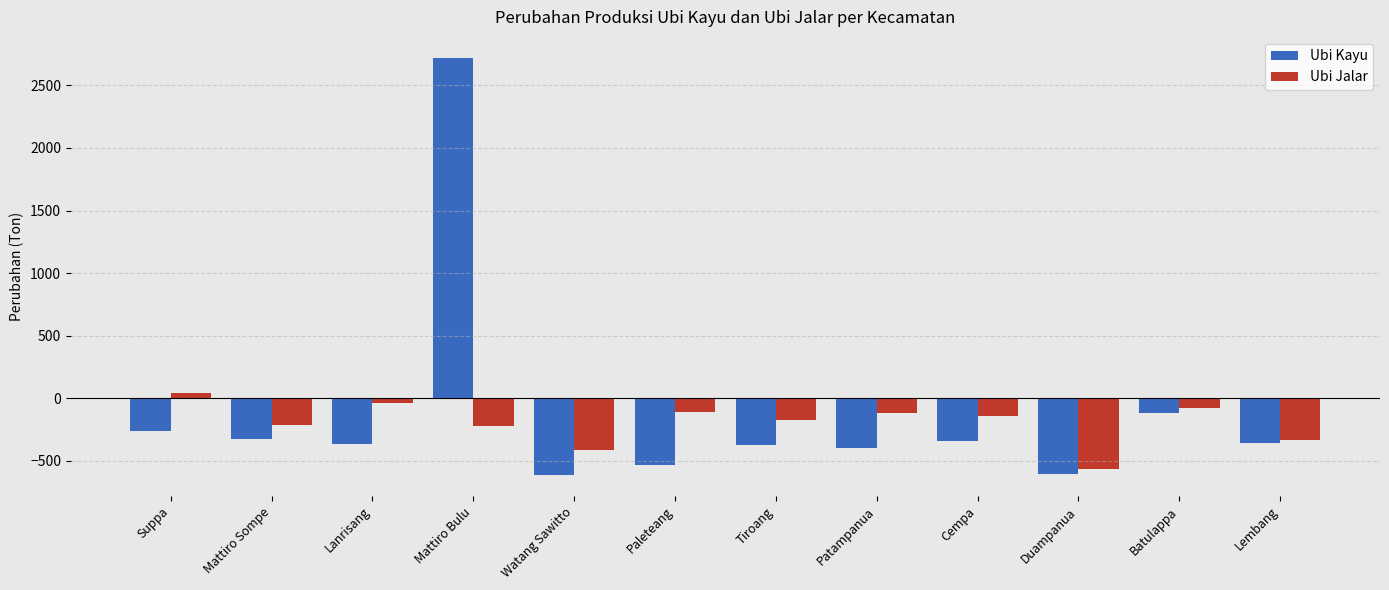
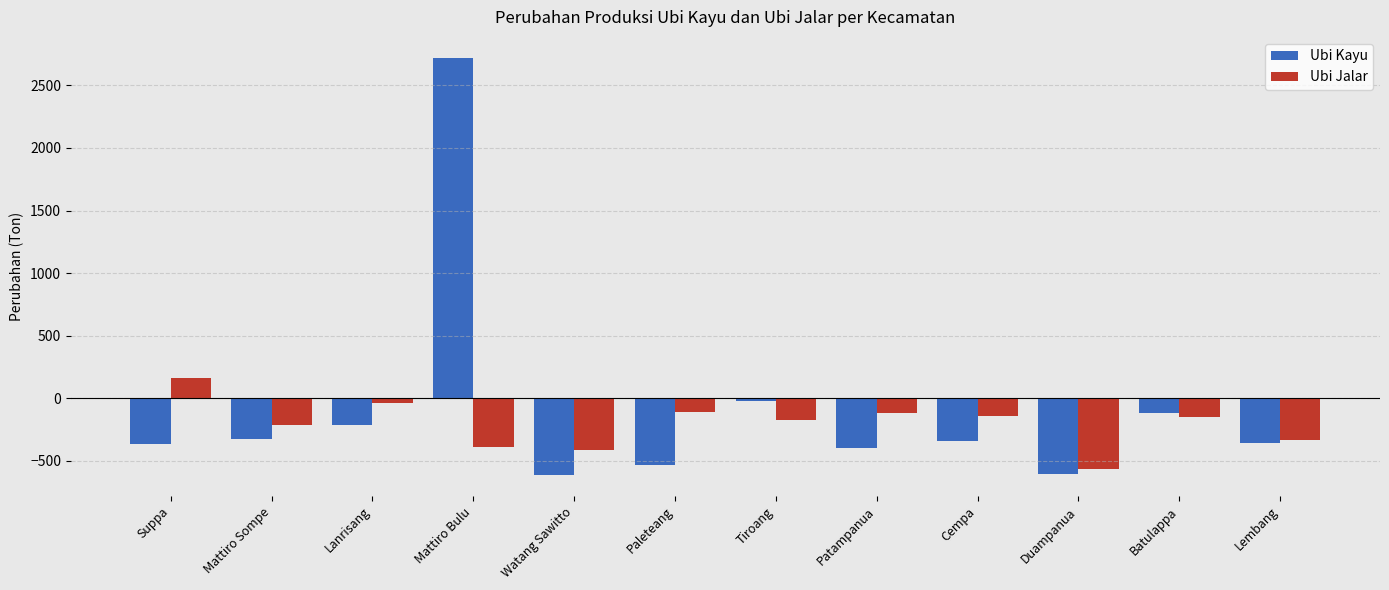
  {
    "Ubi Kayu": {
-     "Suppa": -260,
+     "Suppa": -370,
      "Mattiro Sompe": -320,
-     "Lanrisang": -370,
+     "Lanrisang": -210,
      "Mattiro Bulu": 2720,
      "Watang Sawitto": -610,
      "Paleteang": -530,
-     "Tiroang": -370,
+     "Tiroang": -20,
      "Patampanua": -400,
      "Cempa": -340,
      "Duampanua": -600,
      "Batulappa": -120,
      "Lembang": -360
    },
    "Ubi Jalar": {
-     "Suppa": 40,
+     "Suppa": 160,
      "Mattiro Sompe": -220,
      "Lanrisang": -40,
-     "Mattiro Bulu": -220,
+     "Mattiro Bulu": -390,
      "Watang Sawitto": -410,
      "Paleteang": -110,
      "Tiroang": -170,
      "Patampanua": -120,
      "Cempa": -140,
      "Duampanua": -570,
-     "Batulappa": -80,
+     "Batulappa": -150,
      "Lembang": -330
    }
  }
